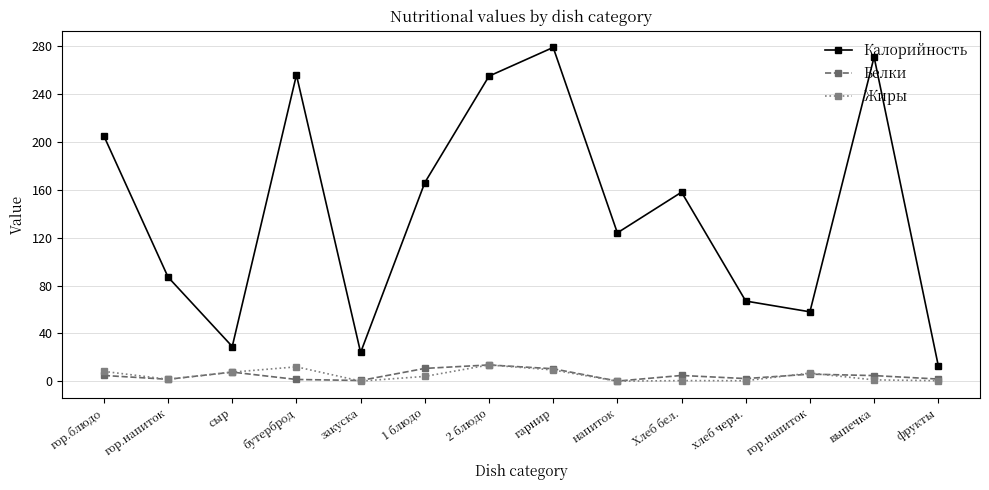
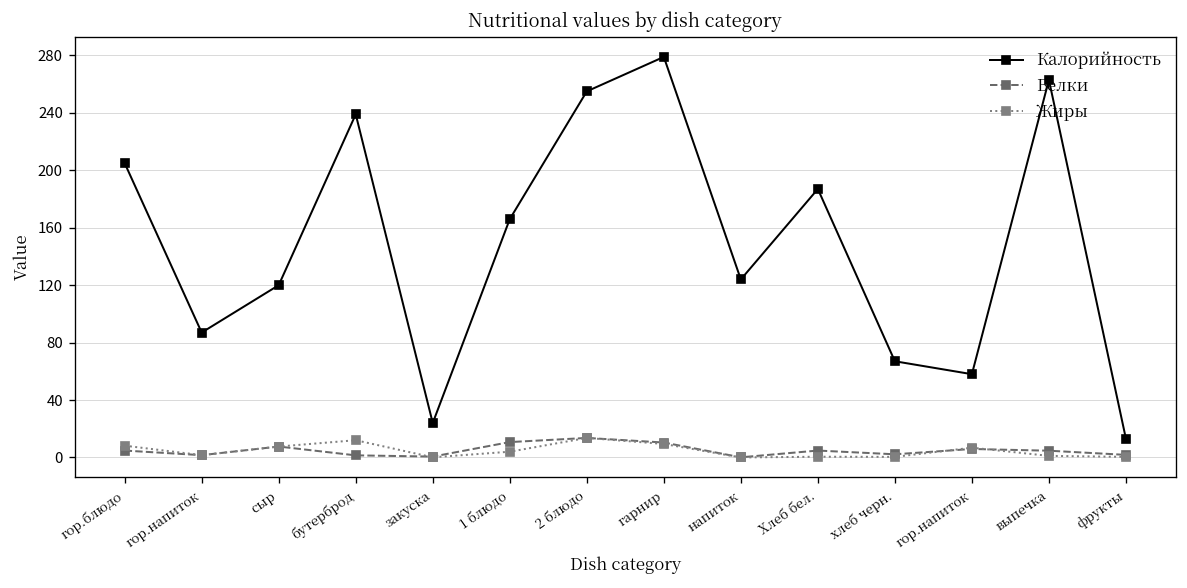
  {
    "Калорийность": {
      "гор.блюдо": 205,
-     "сыр": 29,
-     "бутерброд": 256,
+     "сыр": 120,
+     "бутерброд": 239,
      "закуска": 24,
      "1 блюдо": 166,
      "2 блюдо": 255,
      "гарнир": 279,
      "напиток": 124,
-     "Хлеб бел.": 158,
+     "Хлеб бел.": 187,
      "хлеб черн.": 67,
-     "выпечка": 271,
+     "выпечка": 263,
      "фрукты": 13
    }
  }
